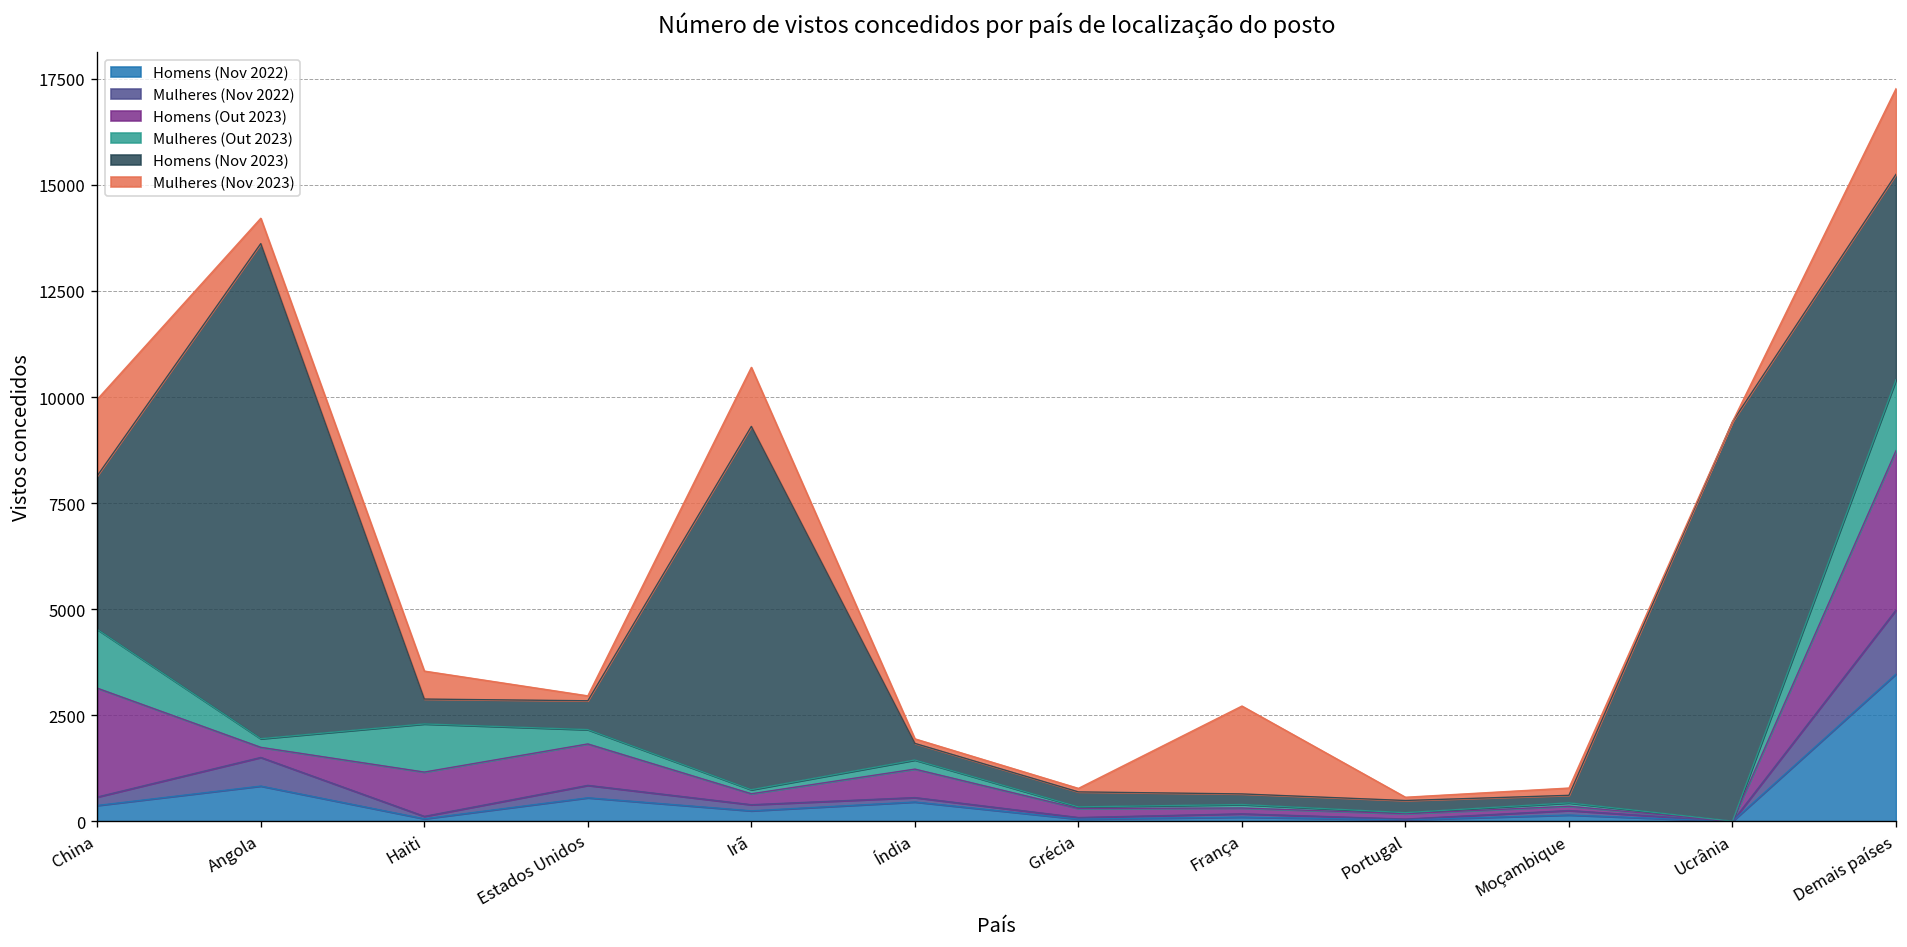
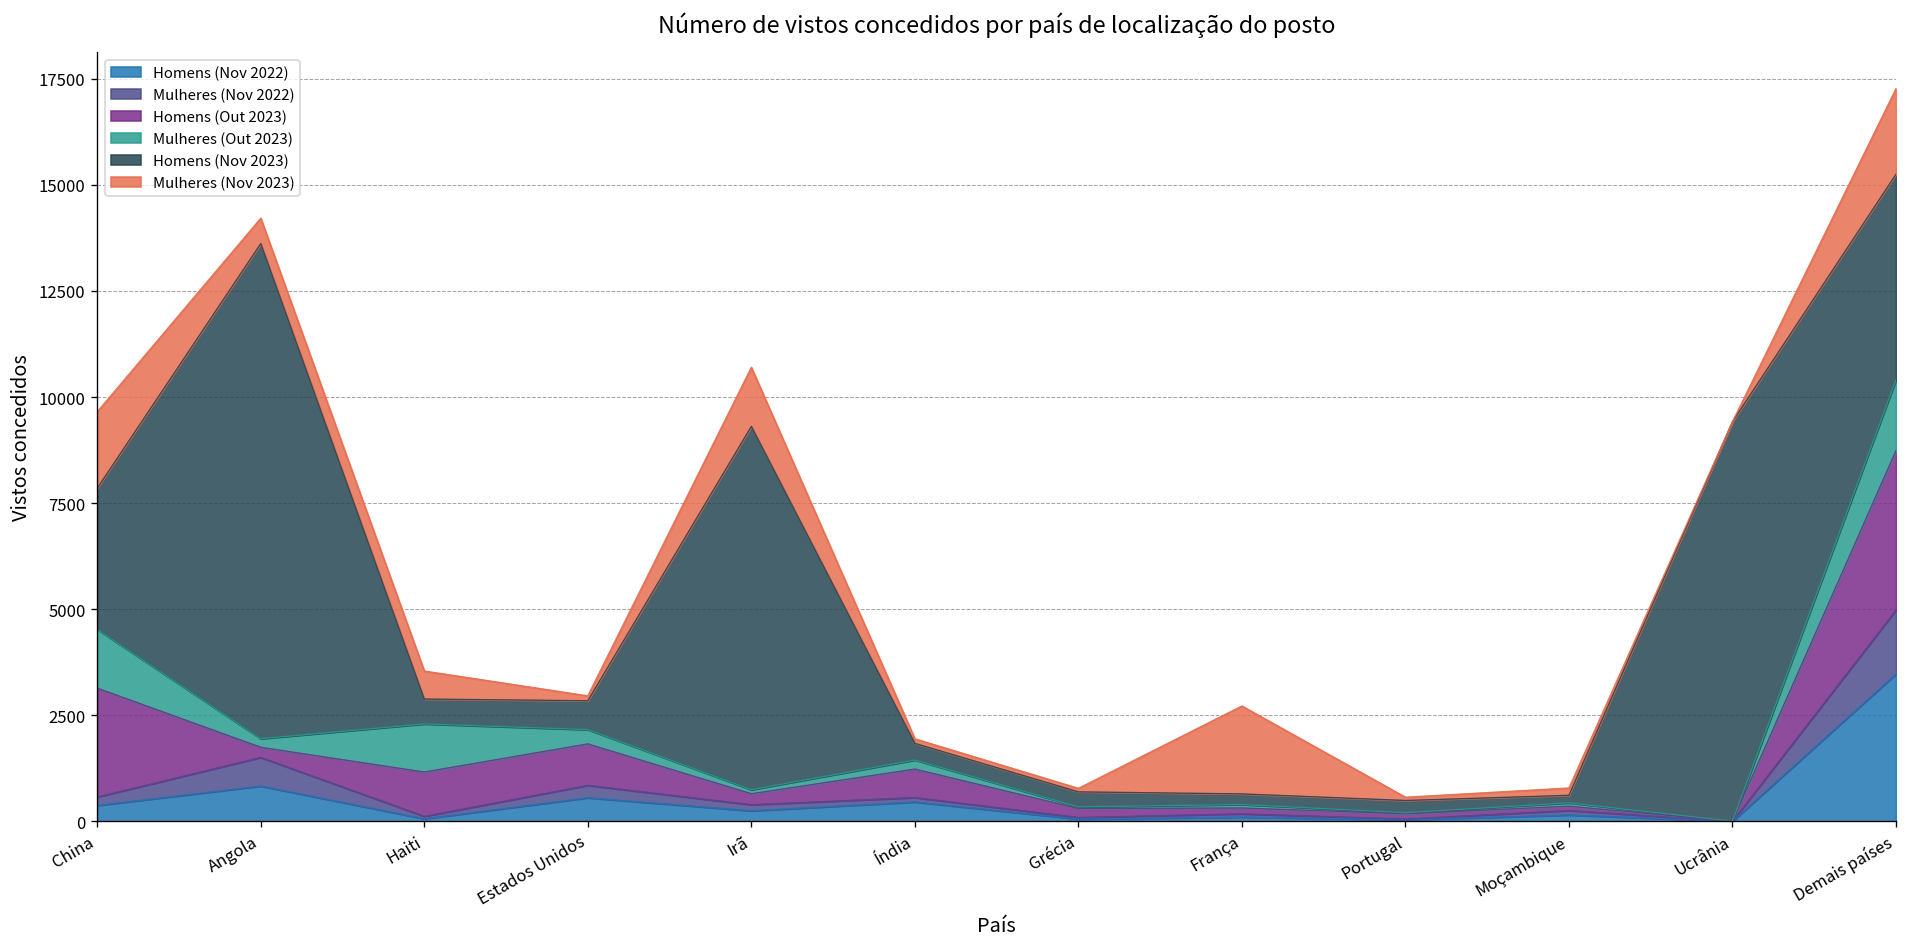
  {
    "Homens (Nov 2023)": {
-     "China": 3600,
+     "China": 3300,
      "Angola": 11700,
      "Haiti": 600,
      "Estados Unidos": 700,
      "Irã": 8600,
      "Índia": 400,
      "Grécia": 400,
      "França": 300,
      "Portugal": 300,
      "Moçambique": 200,
      "Demais países": 4800
    },
    "Mulheres (Nov 2023)": {
      "China": 1800,
      "Angola": 600,
      "Haiti": 700,
      "Estados Unidos": 100,
      "Irã": 1400,
      "Índia": 100,
      "Grécia": 100,
      "França": 2100,
      "Portugal": 100,
      "Moçambique": 200,
      "Demais países": 2000
    }
  }
